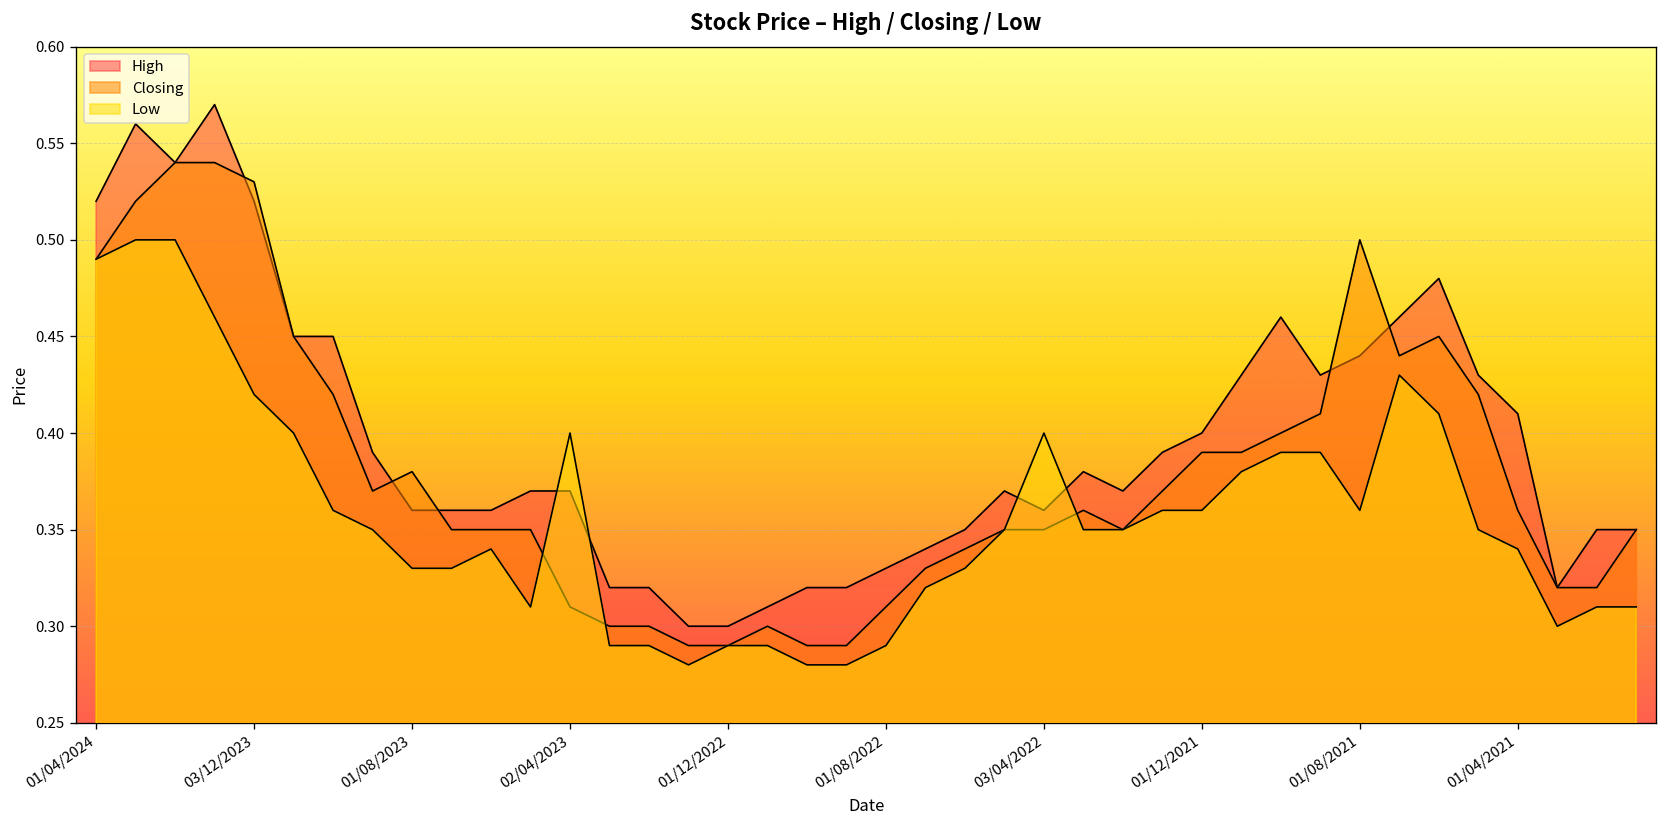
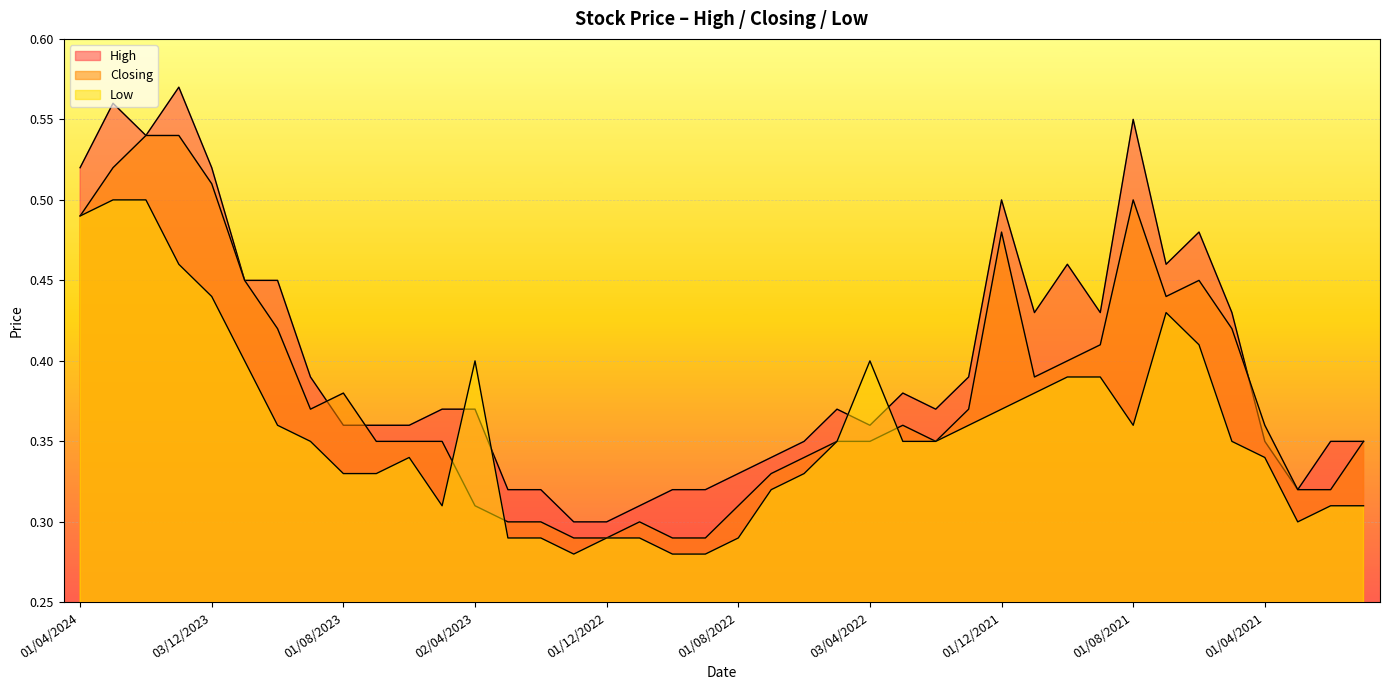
  {
    "High": {
      "01/04/2024": 0.52,
      "03/12/2023": 0.52,
      "01/08/2023": 0.36,
      "02/04/2023": 0.37,
      "01/12/2022": 0.30,
      "01/08/2022": 0.33,
      "03/04/2022": 0.36,
-     "01/12/2021": 0.4,
-     "01/08/2021": 0.44,
-     "01/04/2021": 0.41
+     "01/12/2021": 0.5,
+     "01/08/2021": 0.55,
+     "01/04/2021": 0.35
    },
    "Closing": {
-     "03/12/2023": 0.53,
+     "03/12/2023": 0.51,
      "01/08/2023": 0.38,
      "02/04/2023": 0.31,
      "01/08/2022": 0.31,
      "03/04/2022": 0.35,
-     "01/12/2021": 0.39,
+     "01/12/2021": 0.48,
      "01/08/2021": 0.50,
      "01/04/2021": 0.36
    },
    "Low": {
-     "03/12/2023": 0.42,
+     "03/12/2023": 0.44,
      "01/08/2023": 0.33,
      "02/04/2023": 0.40,
      "01/08/2022": 0.29,
      "03/04/2022": 0.40,
-     "01/12/2021": 0.36,
+     "01/12/2021": 0.37,
      "01/08/2021": 0.36,
      "01/04/2021": 0.34
    }
  }
